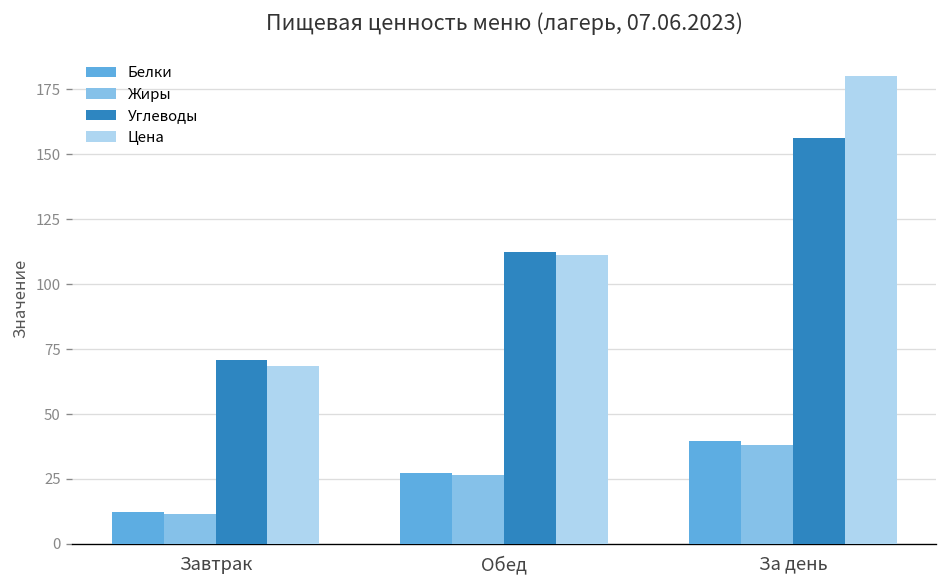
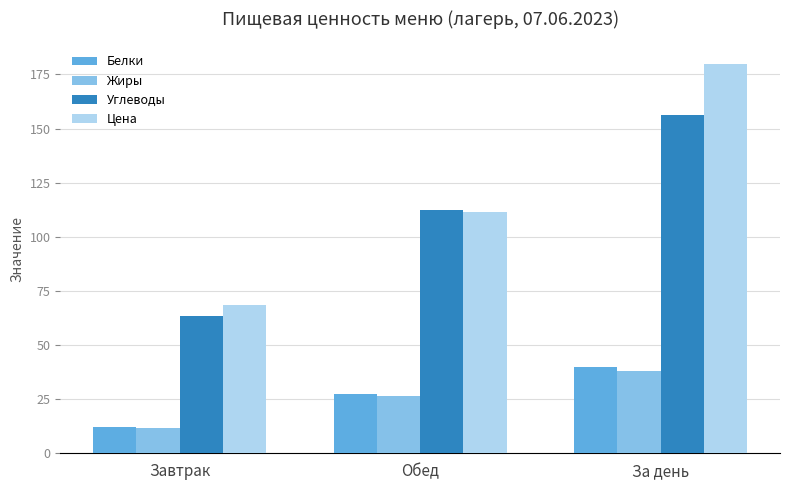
  {
    "Углеводы": {
-     "Завтрак": 71,
+     "Завтрак": 63,
      "Обед": 112,
      "За день": 156
    }
  }
